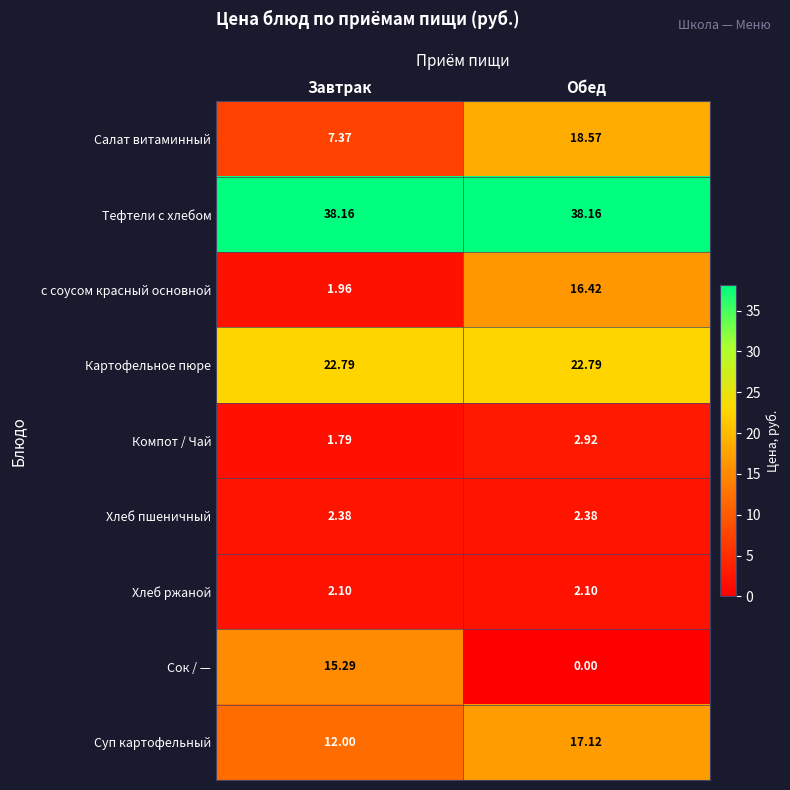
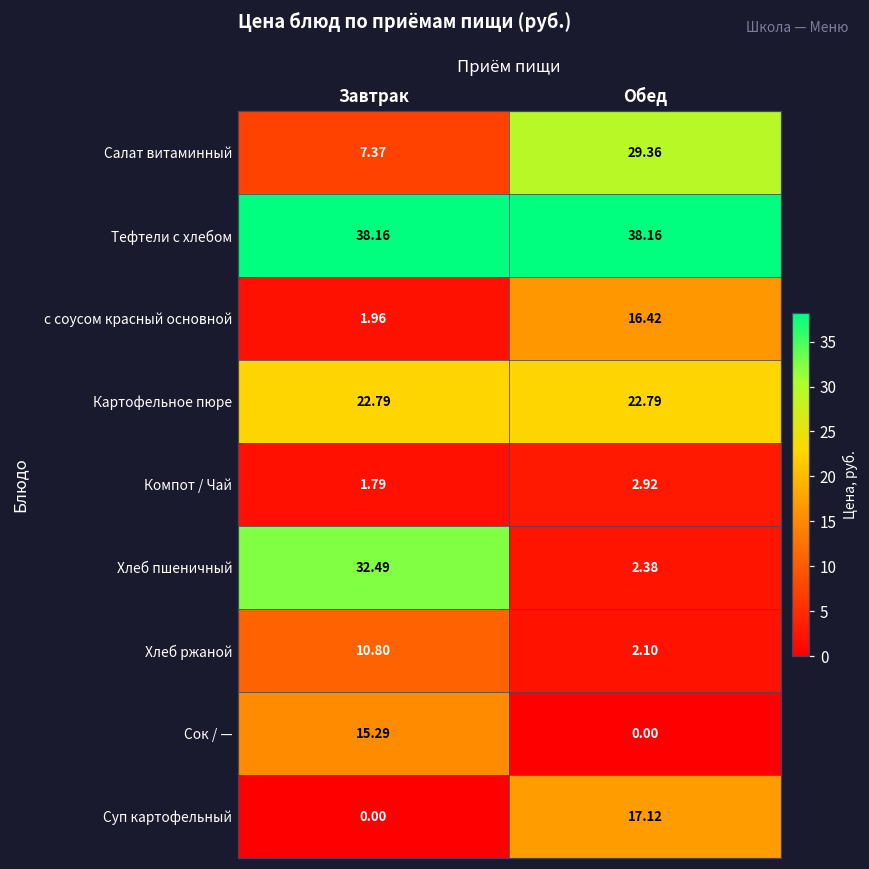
  {
    "Салат витаминный": {
      "Завтрак": 7.37,
-     "Обед": 18.57
+     "Обед": 29.36
    },
    "Тефтели c хлебом": {
      "Завтрак": 38.16,
      "Обед": 38.16
    },
    "с соусом красный основной": {
      "Завтрак": 1.96,
      "Обед": 16.42
    },
    "Картофельное пюре": {
      "Завтрак": 22.79,
      "Обед": 22.79
    },
    "Компот / Чай": {
      "Завтрак": 1.79,
      "Обед": 2.92
    },
    "Хлеб пшеничный": {
-     "Завтрак": 2.38,
+     "Завтрак": 32.49,
      "Обед": 2.38
    },
    "Хлеб ржаной": {
-     "Завтрак": 2.10,
+     "Завтрак": 10.80,
      "Обед": 2.10
    },
    "Сок / —": {
      "Завтрак": 15.29,
      "Обед": 0.00
    },
    "Суп картофельный": {
-     "Завтрак": 12.00,
+     "Завтрак": 0.00,
      "Обед": 17.12
    }
  }
